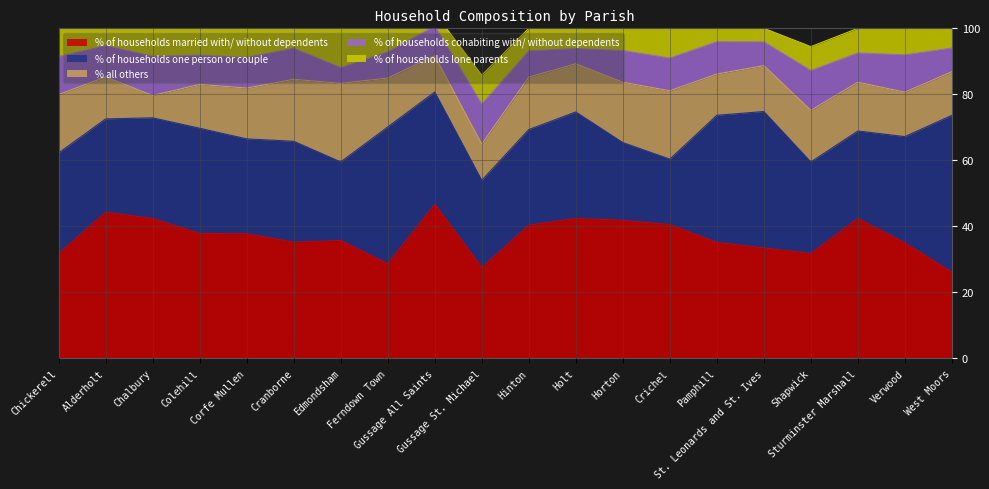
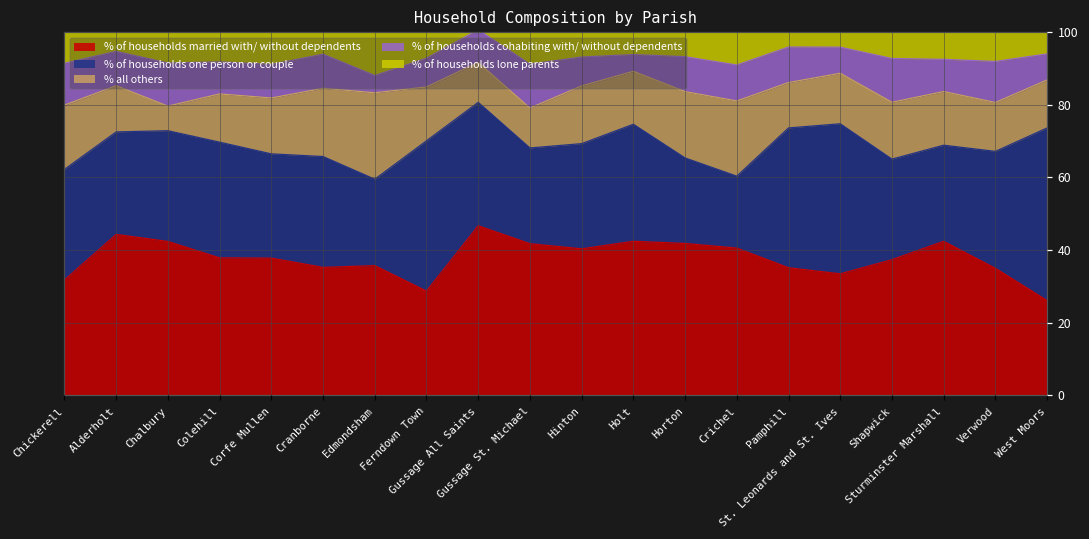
  {
    "% of households married with/ without dependents": {
      "Chickerell": 32,
      "Alderholt": 44,
      "Chalbury": 42,
      "Colehill": 38,
      "Corfe Mullen": 38,
      "Cranborne": 35,
      "Edmondsham": 36,
      "Ferndown Town": 29,
      "Gussage All Saints": 47,
-     "Gussage St. Michael": 28,
+     "Gussage St. Michael": 42,
      "Hinton": 40,
      "Holt": 42,
      "Horton": 42,
      "Crichel": 41,
      "Pamphill": 35,
      "St. Leonards and St. Ives": 33,
-     "Shapwick": 32,
+     "Shapwick": 37,
      "Sturminster Marshall": 42,
      "Verwood": 35,
      "West Moors": 26
    },
    "% of households one person or couple": {
      "Chickerell": 30,
      "Alderholt": 28,
      "Chalbury": 31,
      "Colehill": 32,
      "Corfe Mullen": 29,
      "Cranborne": 31,
      "Edmondsham": 24,
      "Ferndown Town": 41,
      "Gussage All Saints": 34,
      "Gussage St. Michael": 26,
      "Hinton": 29,
      "Holt": 32,
      "Horton": 24,
      "Crichel": 20,
      "Pamphill": 39,
      "St. Leonards and St. Ives": 41,
      "Shapwick": 28,
      "Sturminster Marshall": 26,
      "Verwood": 32,
      "West Moors": 48
    },
    "% all others": {
      "Chickerell": 18,
      "Chalbury": 7,
      "Colehill": 13,
      "Corfe Mullen": 15,
      "Edmondsham": 24,
      "Gussage St. Michael": 11,
      "Crichel": 21,
      "Pamphill": 13,
      "St. Leonards and St. Ives": 14,
      "Shapwick": 16,
      "Sturminster Marshall": 15,
      "Verwood": 13,
      "West Moors": 13
    },
    "% of households cohabiting with/ without dependents": {
      "Chickerell": 12,
      "Crichel": 10,
      "Pamphill": 10,
      "St. Leonards and St. Ives": 7,
      "Shapwick": 12,
      "Sturminster Marshall": 9,
      "Verwood": 11,
      "West Moors": 7
    },
    "% of households lone parents": {
      "Chickerell": 9,
      "Chalbury": 8,
      "Colehill": 8,
      "Corfe Mullen": 9,
      "Cranborne": 6,
      "Edmondsham": 12,
      "Ferndown Town": 7,
      "Hinton": 7,
      "Holt": 6,
      "Horton": 7,
      "Crichel": 9,
      "Pamphill": 4,
      "St. Leonards and St. Ives": 4,
      "Shapwick": 7,
      "Sturminster Marshall": 7,
      "Verwood": 8,
      "West Moors": 6
    }
  }
